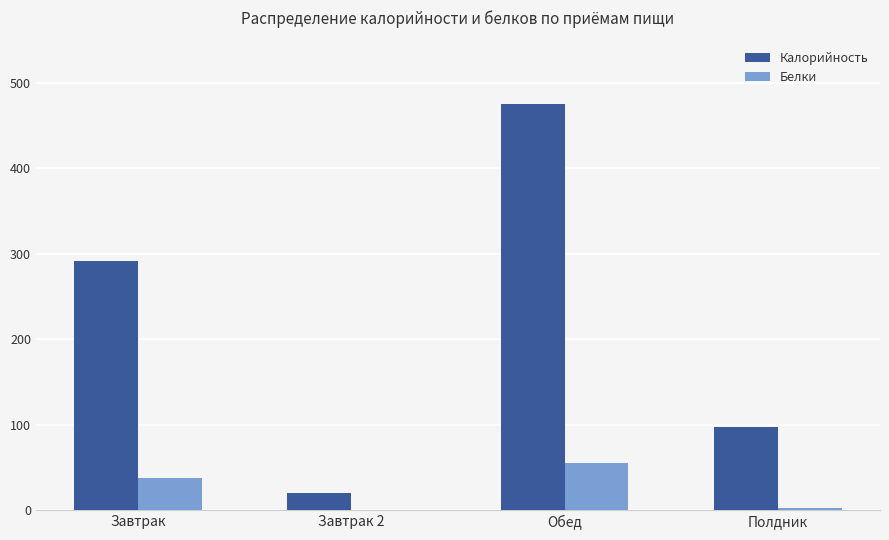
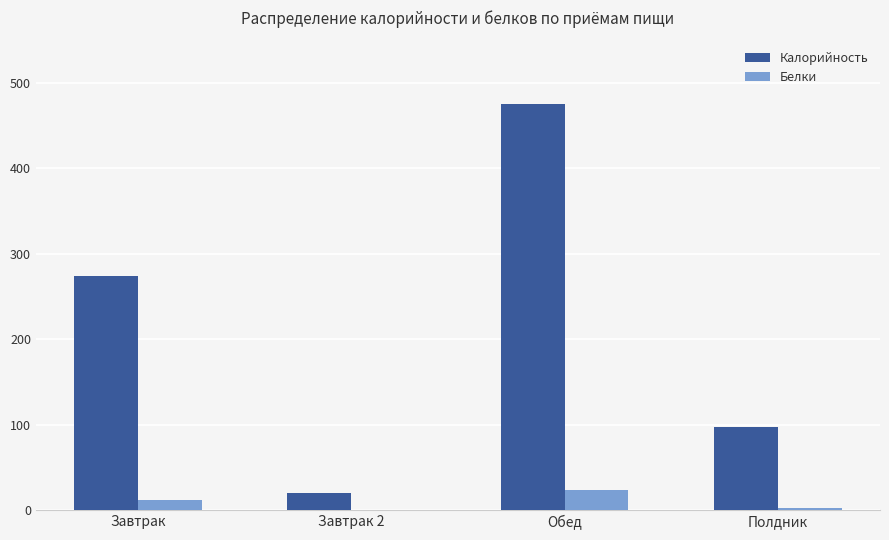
  {
    "Калорийность": {
-     "Завтрак": 290,
+     "Завтрак": 270,
      "Завтрак 2": 20,
      "Обед": 480,
      "Полдник": 100
    },
    "Белки": {
-     "Завтрак": 40,
+     "Завтрак": 10,
      "Завтрак 2": 0,
-     "Обед": 50
+     "Обед": 20
    }
  }
